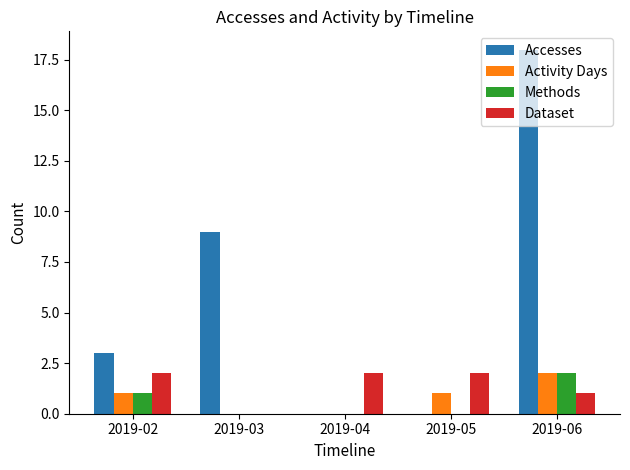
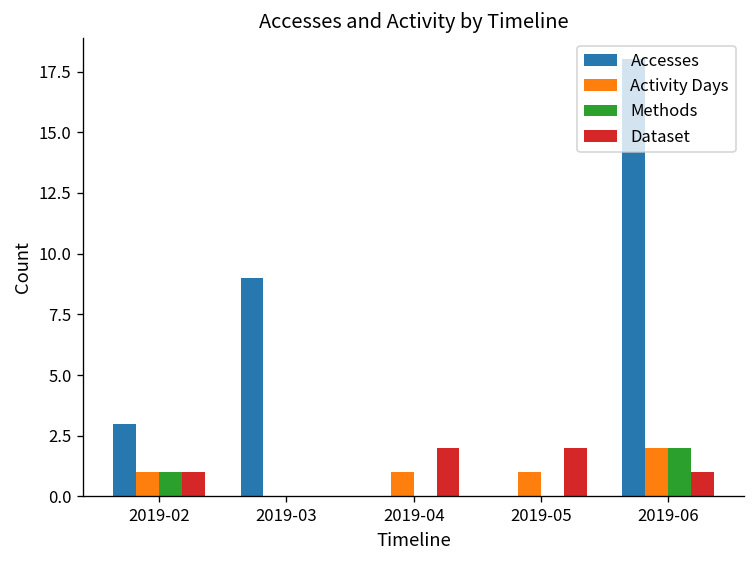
  {
    "Accesses": {
      "2019-02": 3,
      "2019-03": 9,
      "2019-04": 0,
      "2019-05": 0
    },
    "Activity Days": {
      "2019-02": 1,
      "2019-03": 0,
-     "2019-04": 0,
+     "2019-04": 1,
      "2019-05": 1,
      "2019-06": 2
    },
    "Methods": {
      "2019-02": 1,
      "2019-03": 0,
      "2019-04": 0,
      "2019-05": 0,
      "2019-06": 2
    },
    "Dataset": {
-     "2019-02": 2,
+     "2019-02": 1,
      "2019-03": 0,
      "2019-04": 2,
      "2019-05": 2,
      "2019-06": 1
    }
  }
